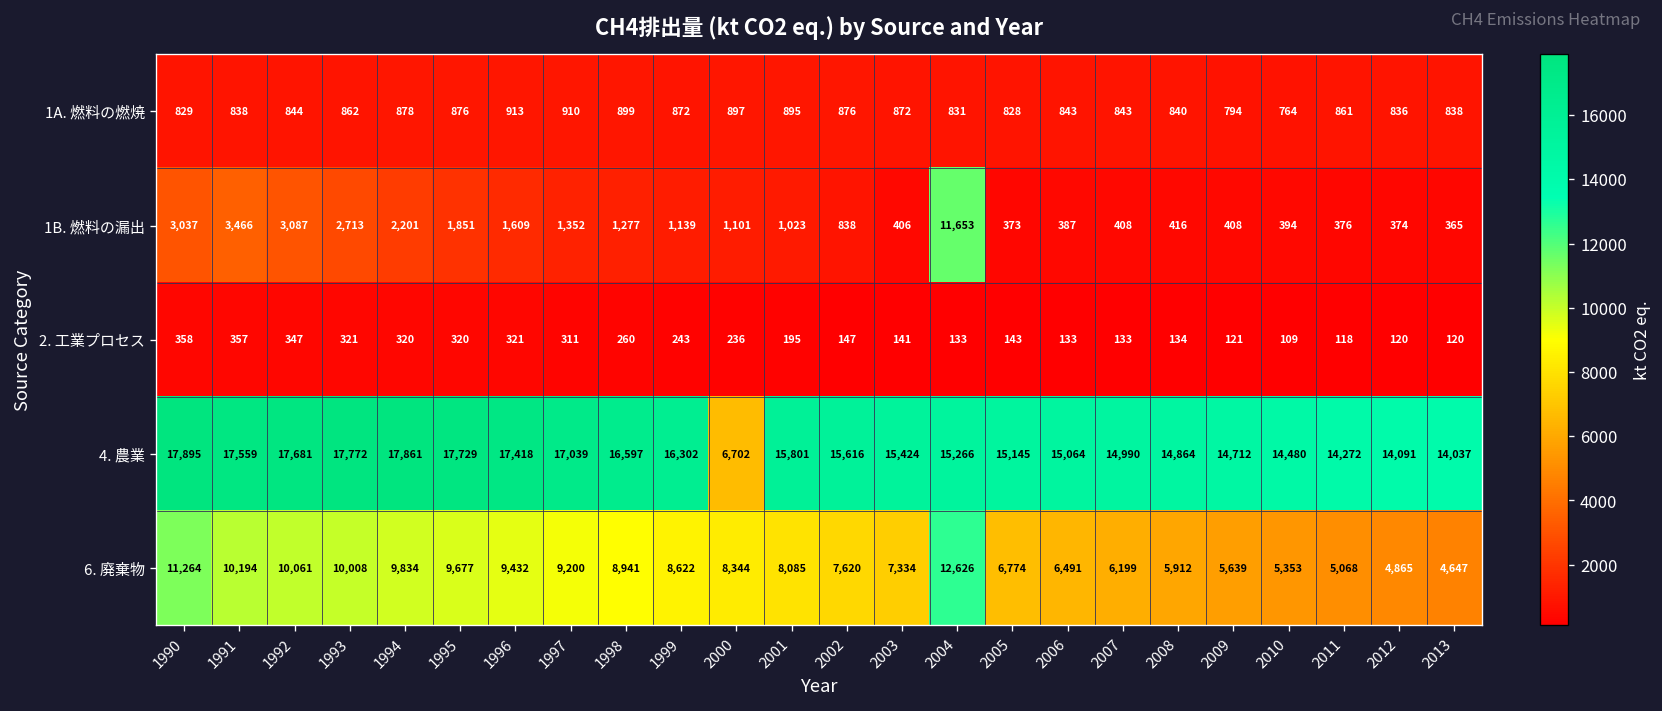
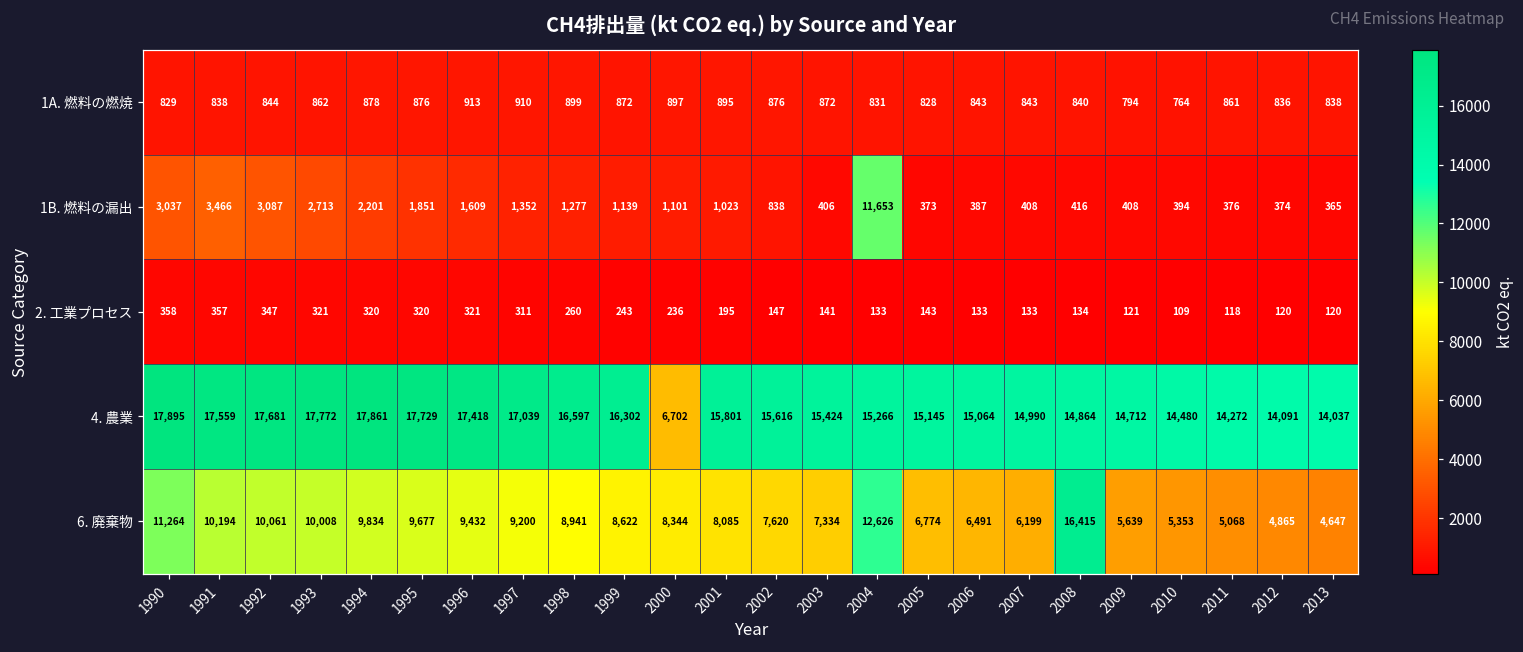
  {
    "1A. 燃料の燃焼": {
      "1990": "829",
      "1991": "838",
      "1992": "844",
      "1993": "862",
      "1994": "878",
      "1995": "876",
      "1996": "913",
      "1997": "910",
      "1998": "899",
      "1999": "872",
      "2000": "897",
      "2001": "895",
      "2002": "876",
      "2003": "872",
      "2004": "831",
      "2005": "828",
      "2006": "843",
      "2007": "843",
      "2008": "840",
      "2009": "794",
      "2010": "764",
      "2011": "861",
      "2012": "836",
      "2013": "838"
    },
    "1B. 燃料の漏出": {
      "1990": "3,037",
      "1991": "3,466",
      "1992": "3,087",
      "1993": "2,713",
      "1994": "2,201",
      "1995": "1,851",
      "1996": "1,609",
      "1997": "1,352",
      "1998": "1,277",
      "1999": "1,139",
      "2000": "1,101",
      "2001": "1,023",
      "2002": "838",
      "2003": "406",
      "2004": "11,653",
      "2005": "373",
      "2006": "387",
      "2007": "408",
      "2008": "416",
      "2009": "408",
      "2010": "394",
      "2011": "376",
      "2012": "374",
      "2013": "365"
    },
    "2. 工業プロセス": {
      "1990": "358",
      "1991": "357",
      "1992": "347",
      "1993": "321",
      "1994": "320",
      "1995": "320",
      "1996": "321",
      "1997": "311",
      "1998": "260",
      "1999": "243",
      "2000": "236",
      "2001": "195",
      "2002": "147",
      "2003": "141",
      "2004": "133",
      "2005": "143",
      "2006": "133",
      "2007": "133",
      "2008": "134",
      "2009": "121",
      "2010": "109",
      "2011": "118",
      "2012": "120",
      "2013": "120"
    },
    "4. 農業": {
      "1990": "17,895",
      "1991": "17,559",
      "1992": "17,681",
      "1993": "17,772",
      "1994": "17,861",
      "1995": "17,729",
      "1996": "17,418",
      "1997": "17,039",
      "1998": "16,597",
      "1999": "16,302",
      "2000": "6,702",
      "2001": "15,801",
      "2002": "15,616",
      "2003": "15,424",
      "2004": "15,266",
      "2005": "15,145",
      "2006": "15,064",
      "2007": "14,990",
      "2008": "14,864",
      "2009": "14,712",
      "2010": "14,480",
      "2011": "14,272",
      "2012": "14,091",
      "2013": "14,037"
    },
    "6. 廃棄物": {
      "1990": "11,264",
      "1991": "10,194",
      "1992": "10,061",
      "1993": "10,008",
      "1994": "9,834",
      "1995": "9,677",
      "1996": "9,432",
      "1997": "9,200",
      "1998": "8,941",
      "1999": "8,622",
      "2000": "8,344",
      "2001": "8,085",
      "2002": "7,620",
      "2003": "7,334",
      "2004": "12,626",
      "2005": "6,774",
      "2006": "6,491",
      "2007": "6,199",
-     "2008": "5,912",
+     "2008": "16,415",
      "2009": "5,639",
      "2010": "5,353",
      "2011": "5,068",
      "2012": "4,865",
      "2013": "4,647"
    }
  }
